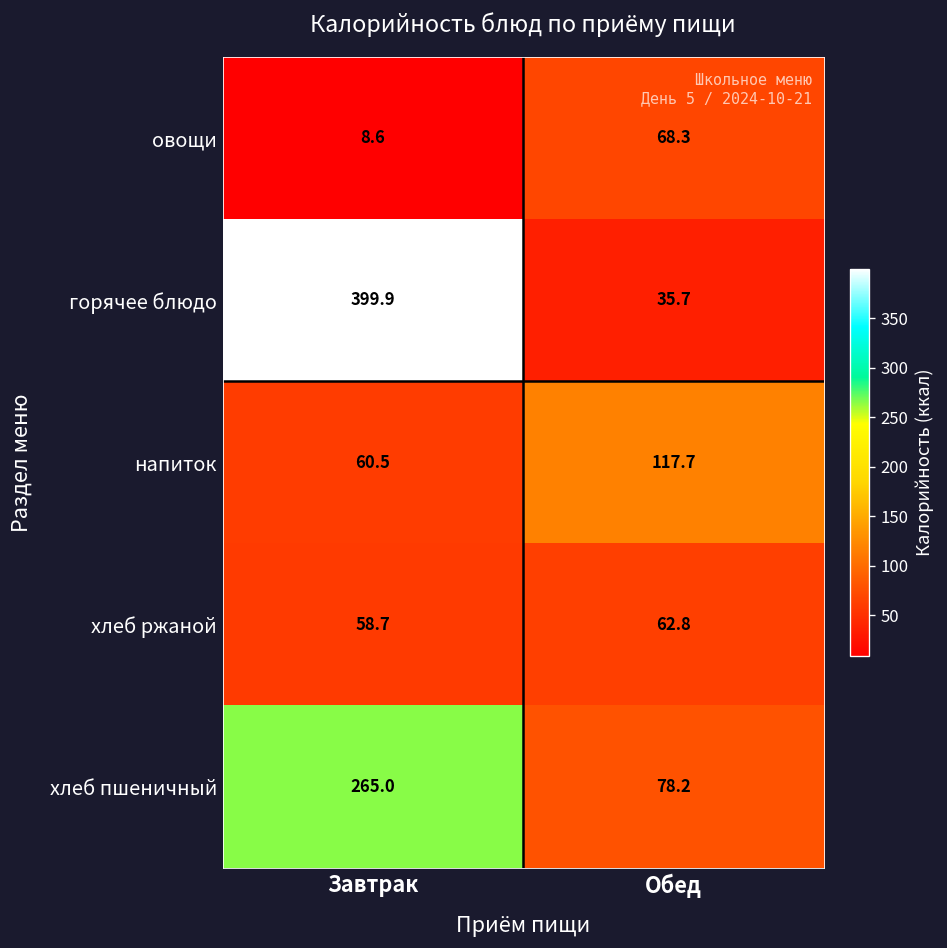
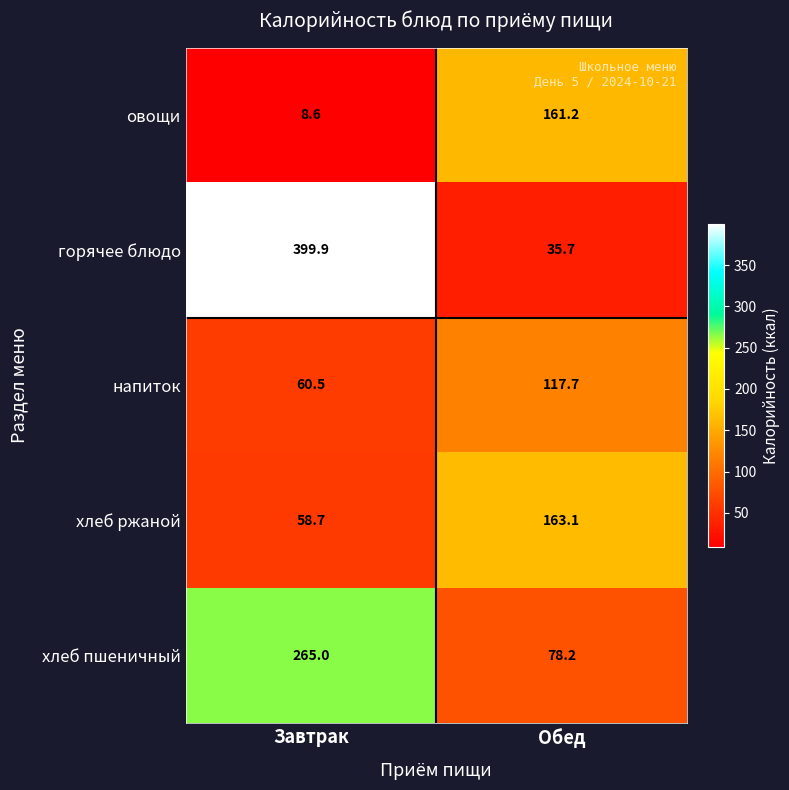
  {
    "овощи": {
      "Завтрак": 8.6,
-     "Обед": 68.3
+     "Обед": 161.2
    },
    "горячее блюдо": {
      "Завтрак": 399.9,
      "Обед": 35.7
    },
    "напиток": {
      "Завтрак": 60.5,
      "Обед": 117.7
    },
    "хлеб ржаной": {
      "Завтрак": 58.7,
-     "Обед": 62.8
+     "Обед": 163.1
    },
    "хлеб пшеничный": {
      "Завтрак": 265.0,
      "Обед": 78.2
    }
  }
